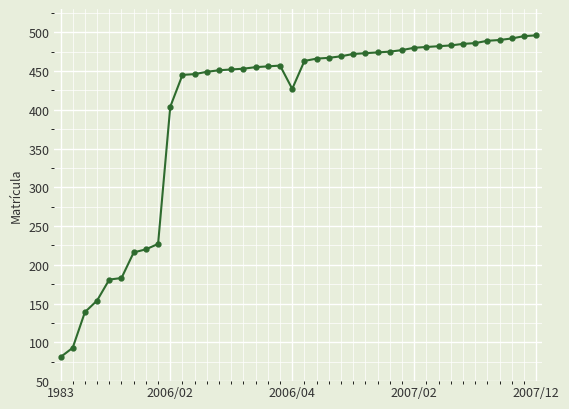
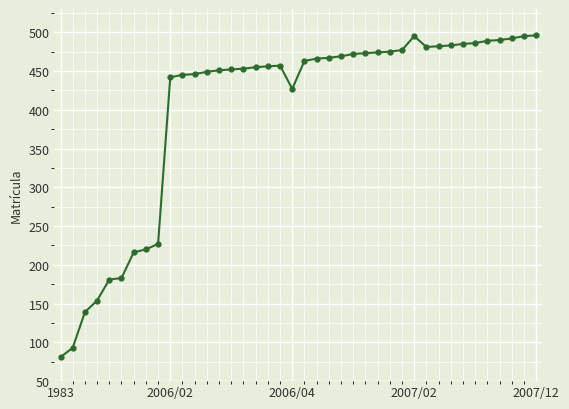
  {
    "1983": 80,
-   "2006/02": 400,
+   "2006/02": 440,
    "2006/04": 430,
-   "2007/02": 480,
+   "2007/02": 500,
    "2007/12": 500
  }
